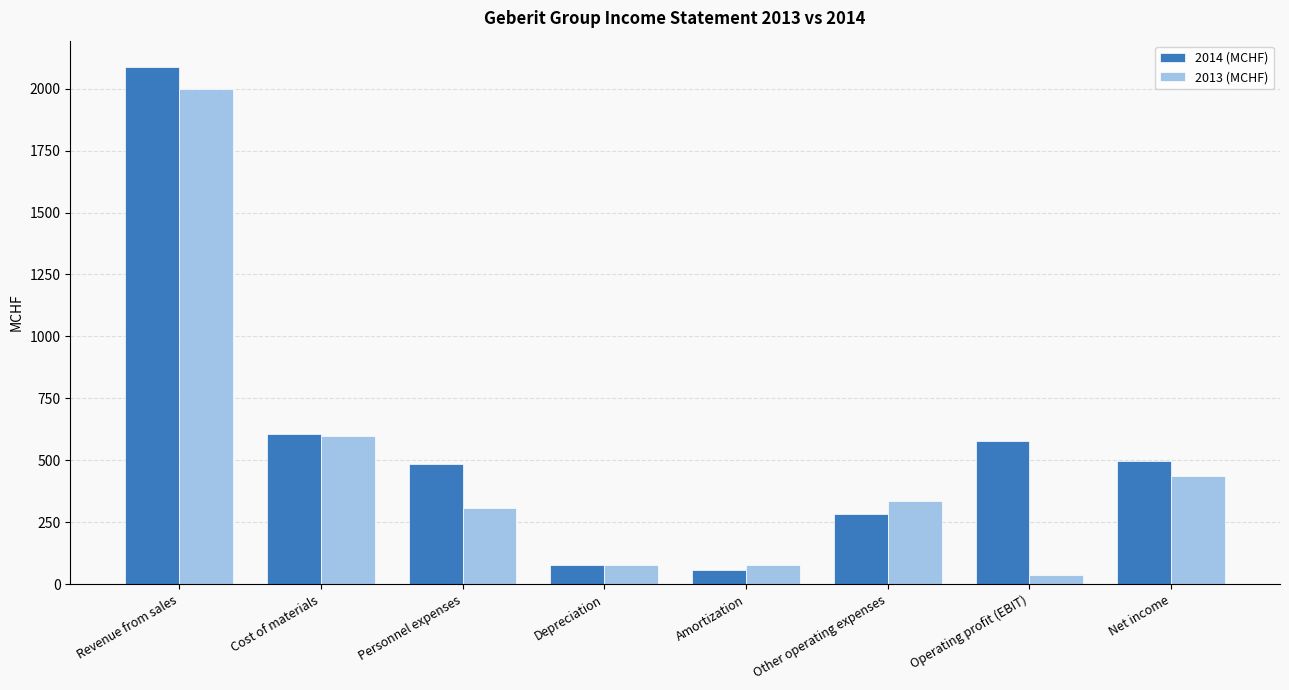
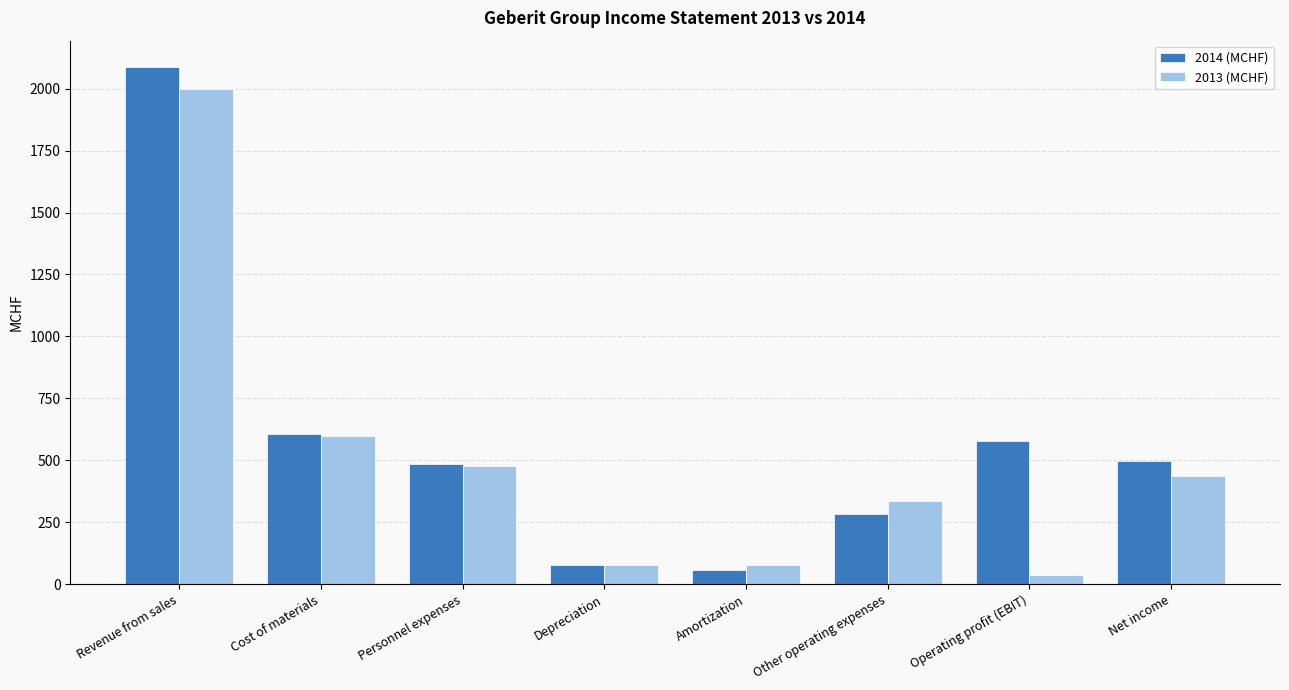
  {
    "2014 (MCHF)": {
      "Revenue from sales": 2090,
      "Cost of materials": 600,
      "Personnel expenses": 480,
      "Depreciation": 80,
      "Amortization": 60,
      "Other operating expenses": 280,
      "Operating profit (EBIT)": 580,
      "Net income": 500
    },
    "2013 (MCHF)": {
      "Revenue from sales": 2000,
      "Cost of materials": 600,
-     "Personnel expenses": 310,
+     "Personnel expenses": 480,
      "Depreciation": 80,
      "Amortization": 80,
      "Other operating expenses": 330,
      "Operating profit (EBIT)": 40,
      "Net income": 440
    }
  }
